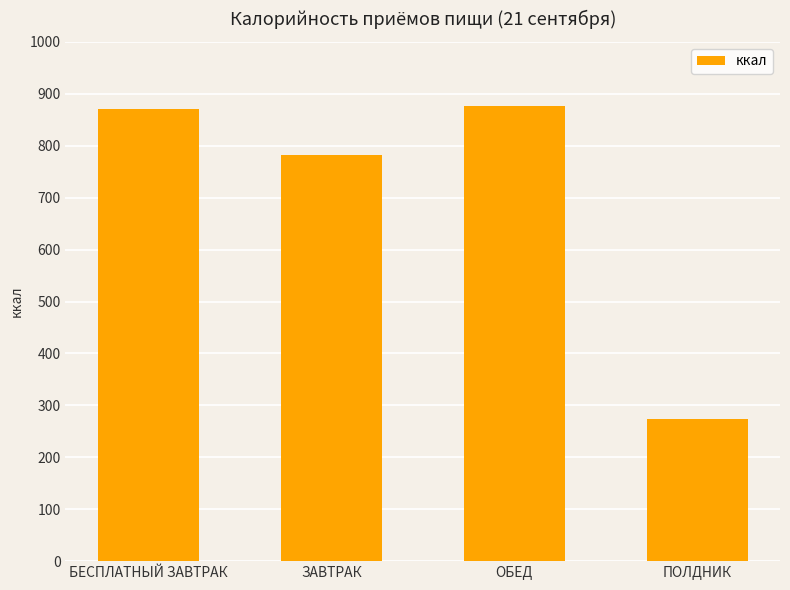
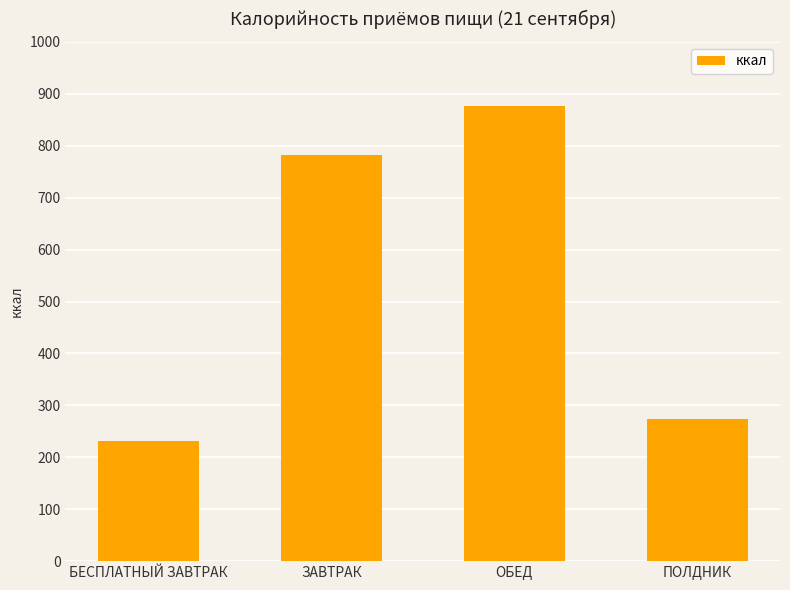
  {
-   "БЕСПЛАТНЫЙ ЗАВТРАК": 870,
+   "БЕСПЛАТНЫЙ ЗАВТРАК": 230,
    "ЗАВТРАК": 780,
    "ОБЕД": 880,
    "ПОЛДНИК": 270
  }
